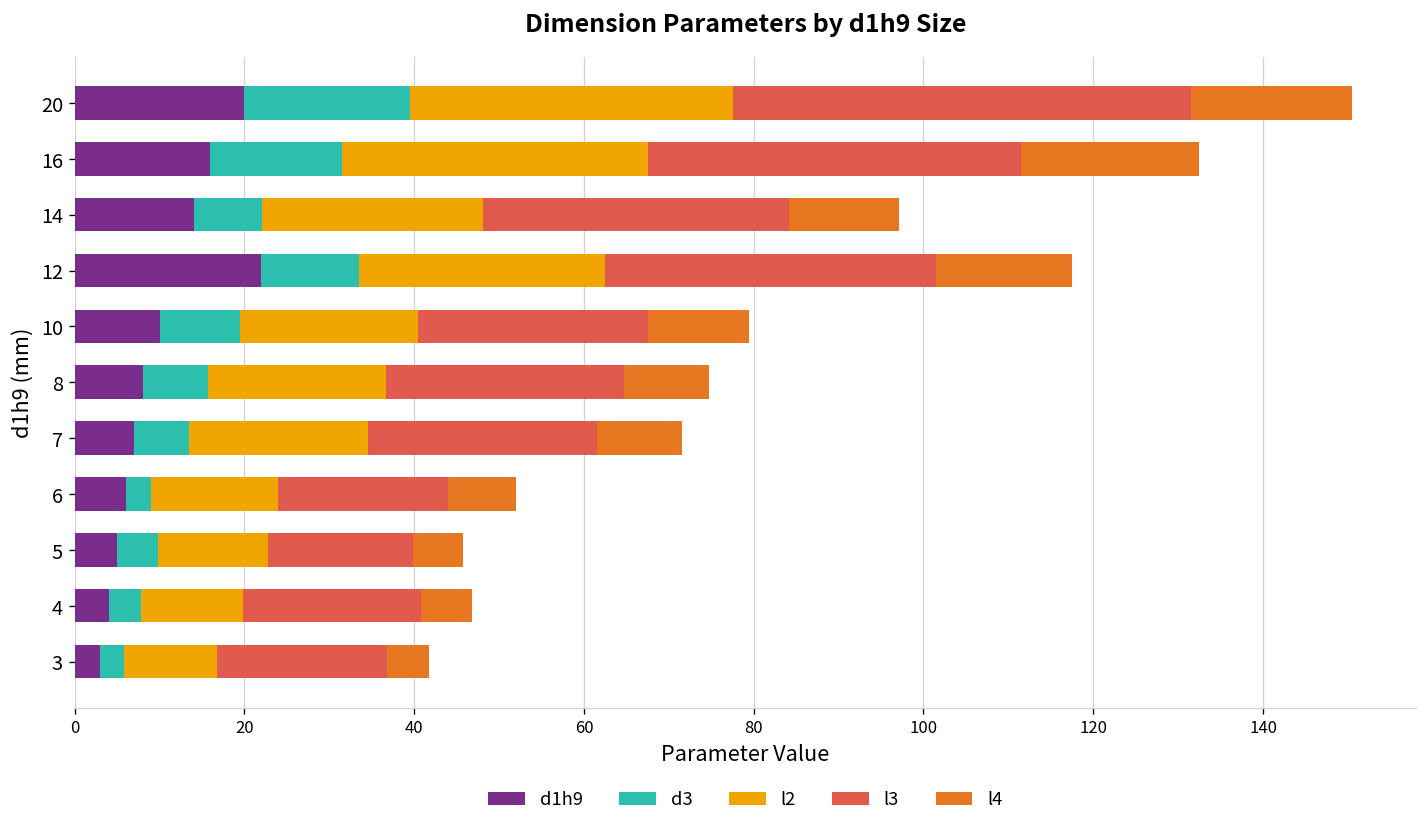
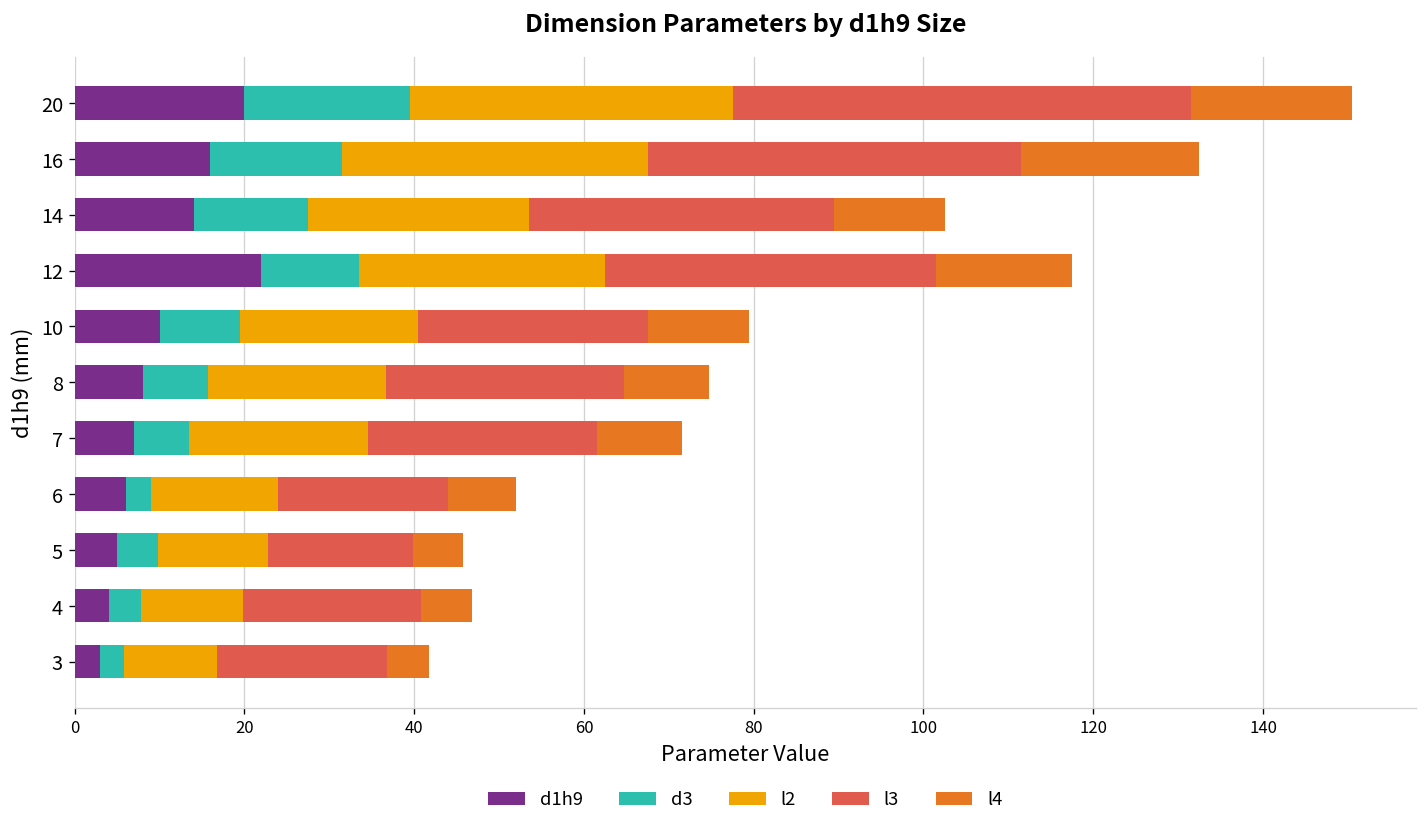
  {
    "d1h9": {
      "20": 20,
      "16": 16,
      "14": 14,
      "12": 22,
      "10": 10,
      "8": 8,
      "7": 7,
      "6": 6,
      "5": 5,
      "4": 4,
      "3": 3
    },
    "d3": {
      "20": 20,
      "16": 16,
-     "14": 8,
+     "14": 14,
      "12": 12,
      "10": 10,
      "8": 8,
      "7": 7,
      "6": 3,
      "5": 5,
      "4": 4,
      "3": 3
    }
  }
